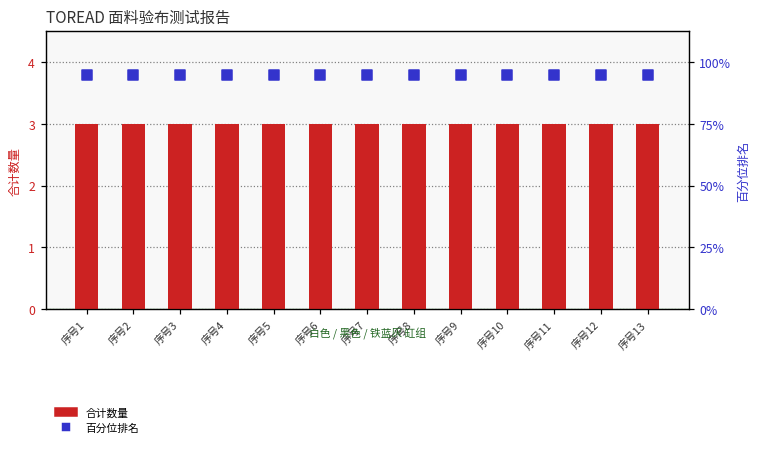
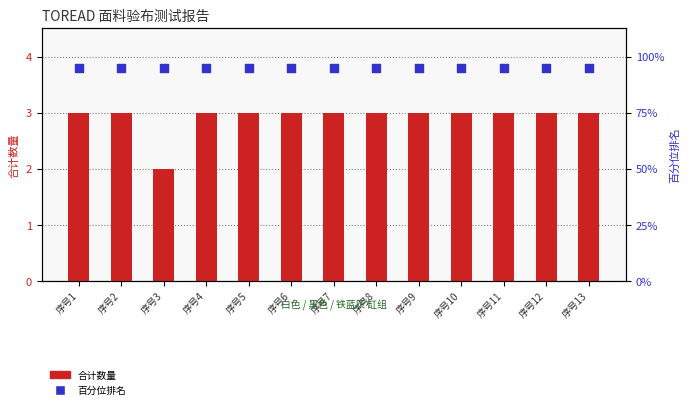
  {
    "合计数量": {
      "序号1": 3,
      "序号2": 3,
-     "序号3": 3,
+     "序号3": 2,
      "序号4": 3,
      "序号5": 3,
      "序号6": 3,
      "序号7": 3,
      "序号8": 3,
      "序号9": 3,
      "序号10": 3,
      "序号11": 3,
      "序号12": 3,
      "序号13": 3
    }
  }
